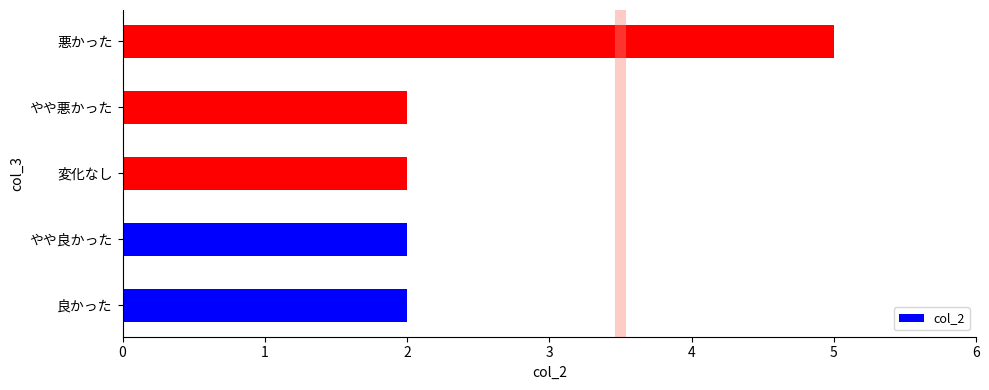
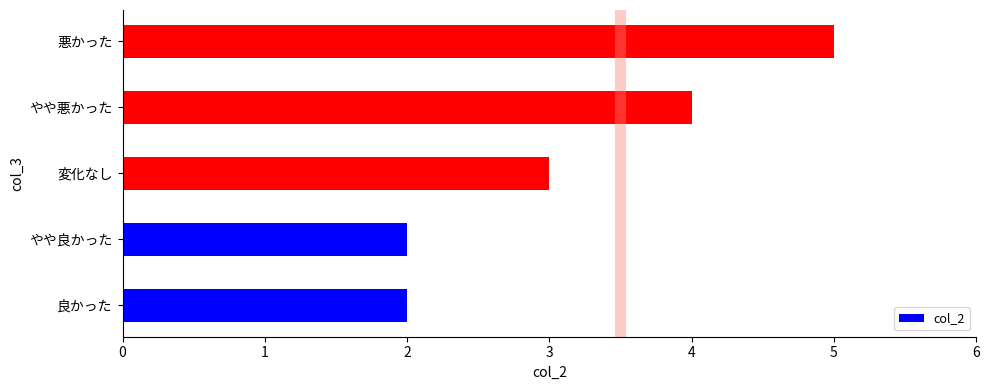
  {
    "悪かった": 5,
-   "やや悪かった": 2,
-   "変化なし": 2,
+   "やや悪かった": 4,
+   "変化なし": 3,
    "やや良かった": 2,
    "良かった": 2
  }
